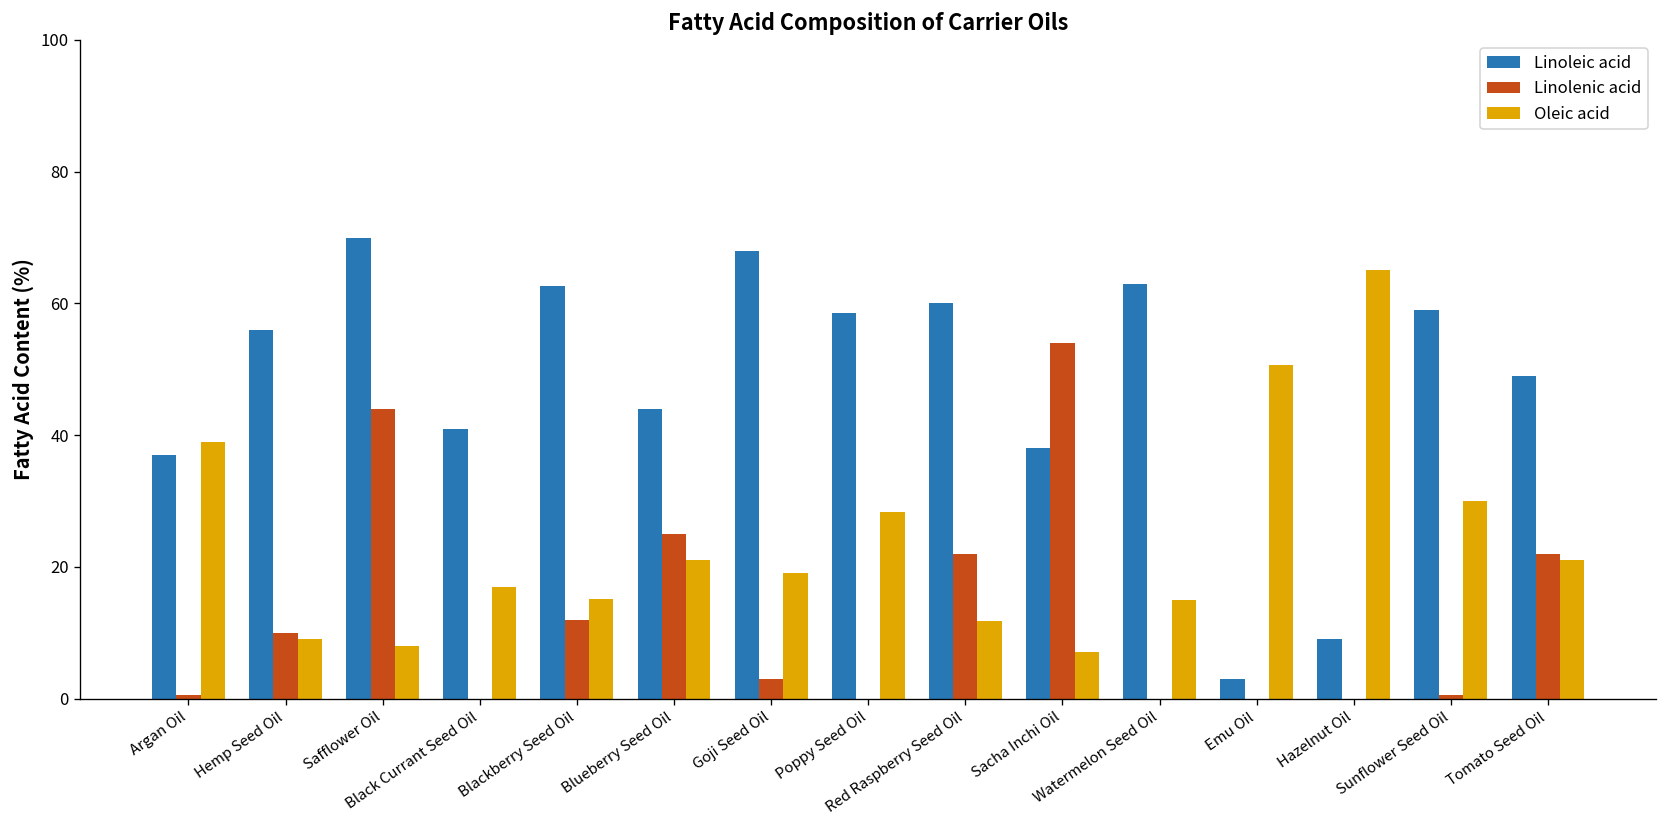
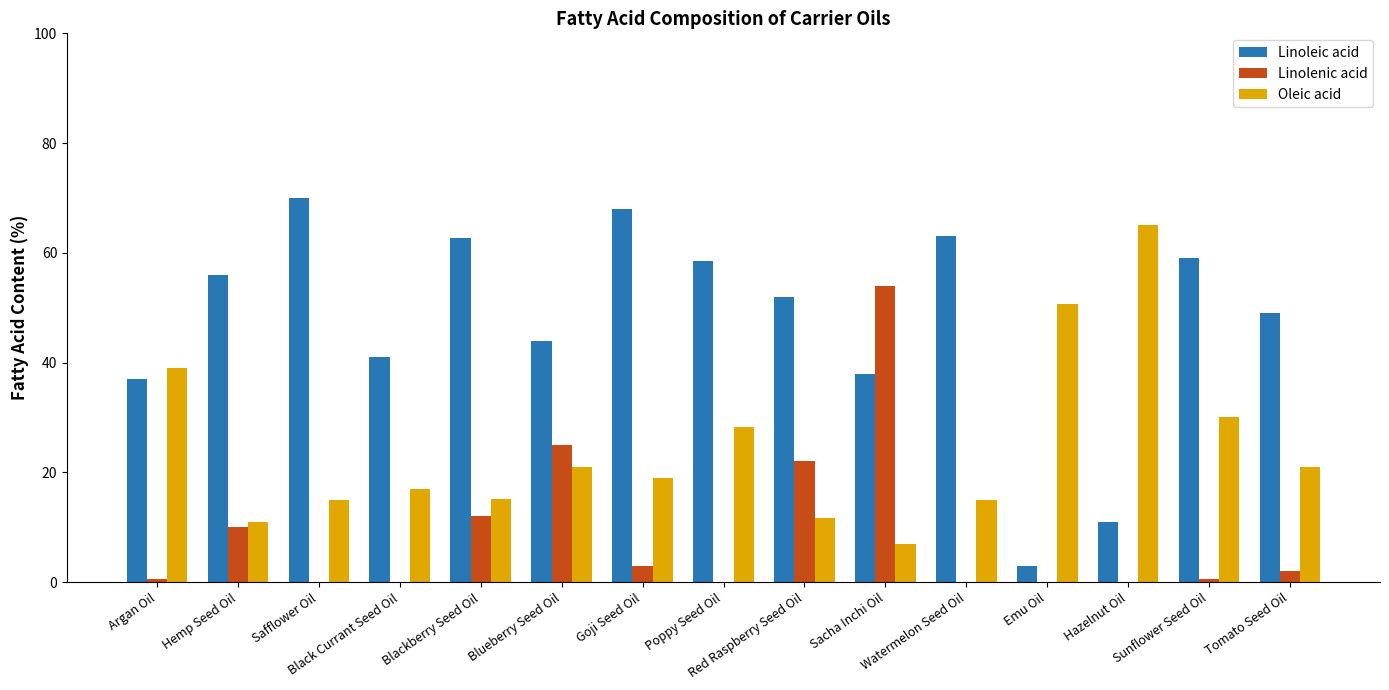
  {
    "Linoleic acid": {
      "Argan Oil": 37,
      "Hemp Seed Oil": 56,
      "Safflower Oil": 70,
      "Black Currant Seed Oil": 41,
      "Blackberry Seed Oil": 63,
      "Blueberry Seed Oil": 44,
      "Goji Seed Oil": 68,
      "Poppy Seed Oil": 59,
-     "Red Raspberry Seed Oil": 60,
+     "Red Raspberry Seed Oil": 52,
      "Sacha Inchi Oil": 38,
      "Watermelon Seed Oil": 63,
      "Emu Oil": 3,
-     "Hazelnut Oil": 9,
+     "Hazelnut Oil": 11,
      "Sunflower Seed Oil": 59,
      "Tomato Seed Oil": 49
    },
    "Linolenic acid": {
      "Argan Oil": 1,
      "Hemp Seed Oil": 10,
-     "Safflower Oil": 44,
+     "Safflower Oil": 0,
      "Black Currant Seed Oil": 0,
      "Blackberry Seed Oil": 12,
      "Blueberry Seed Oil": 25,
      "Goji Seed Oil": 3,
      "Poppy Seed Oil": 0,
      "Red Raspberry Seed Oil": 22,
      "Sacha Inchi Oil": 54,
      "Watermelon Seed Oil": 0,
      "Emu Oil": 0,
      "Hazelnut Oil": 0,
      "Sunflower Seed Oil": 1,
-     "Tomato Seed Oil": 22
+     "Tomato Seed Oil": 2
    },
    "Oleic acid": {
      "Argan Oil": 39,
-     "Hemp Seed Oil": 9,
-     "Safflower Oil": 8,
+     "Hemp Seed Oil": 11,
+     "Safflower Oil": 15,
      "Black Currant Seed Oil": 17,
      "Blackberry Seed Oil": 15,
      "Blueberry Seed Oil": 21,
      "Goji Seed Oil": 19,
      "Poppy Seed Oil": 28,
      "Red Raspberry Seed Oil": 12,
      "Sacha Inchi Oil": 7,
      "Watermelon Seed Oil": 15,
      "Emu Oil": 51,
      "Hazelnut Oil": 65,
      "Sunflower Seed Oil": 30,
      "Tomato Seed Oil": 21
    }
  }
